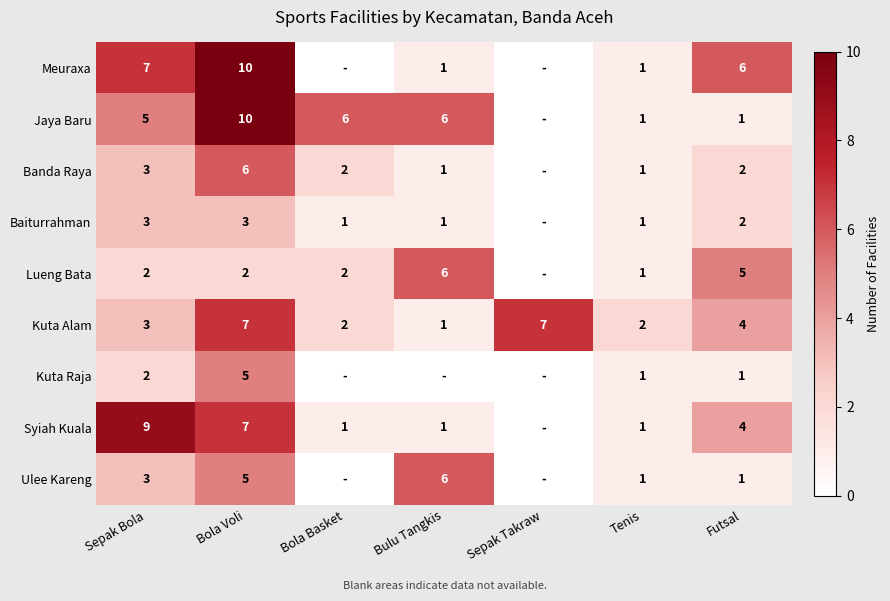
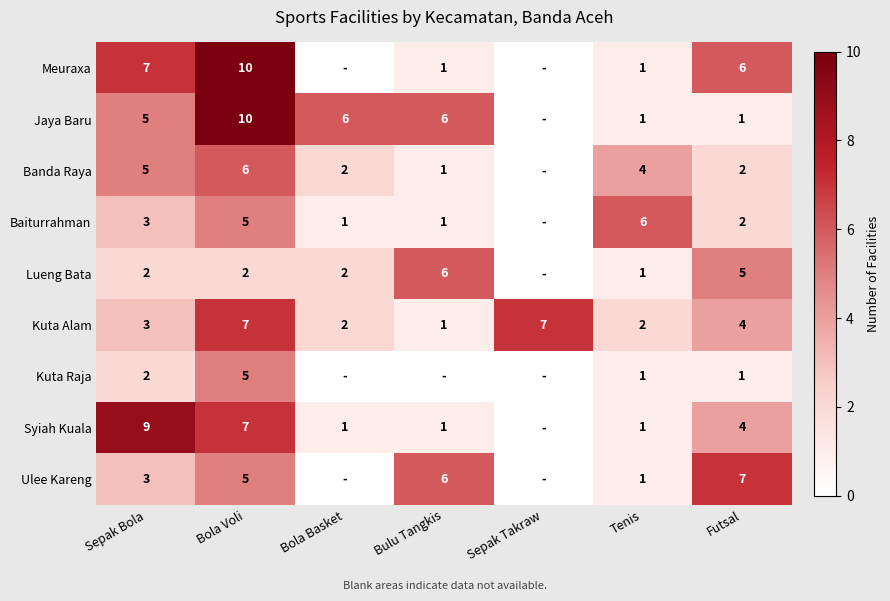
  {
    "Meuraxa": {
      "Sepak Bola": 7,
      "Bola Voli": 10,
      "Bulu Tangkis": 1,
      "Tenis": 1,
      "Futsal": 6
    },
    "Jaya Baru": {
      "Sepak Bola": 5,
      "Bola Voli": 10,
      "Bola Basket": 6,
      "Bulu Tangkis": 6,
      "Tenis": 1,
      "Futsal": 1
    },
    "Banda Raya": {
-     "Sepak Bola": 3,
+     "Sepak Bola": 5,
      "Bola Voli": 6,
      "Bola Basket": 2,
      "Bulu Tangkis": 1,
-     "Tenis": 1,
+     "Tenis": 4,
      "Futsal": 2
    },
    "Baiturrahman": {
      "Sepak Bola": 3,
-     "Bola Voli": 3,
+     "Bola Voli": 5,
      "Bola Basket": 1,
      "Bulu Tangkis": 1,
-     "Tenis": 1,
+     "Tenis": 6,
      "Futsal": 2
    },
    "Lueng Bata": {
      "Sepak Bola": 2,
      "Bola Voli": 2,
      "Bola Basket": 2,
      "Bulu Tangkis": 6,
      "Tenis": 1,
      "Futsal": 5
    },
    "Kuta Alam": {
      "Sepak Bola": 3,
      "Bola Voli": 7,
      "Bola Basket": 2,
      "Bulu Tangkis": 1,
      "Sepak Takraw": 7,
      "Tenis": 2,
      "Futsal": 4
    },
    "Kuta Raja": {
      "Sepak Bola": 2,
      "Bola Voli": 5,
      "Tenis": 1,
      "Futsal": 1
    },
    "Syiah Kuala": {
      "Sepak Bola": 9,
      "Bola Voli": 7,
      "Bola Basket": 1,
      "Bulu Tangkis": 1,
      "Tenis": 1,
      "Futsal": 4
    },
    "Ulee Kareng": {
      "Sepak Bola": 3,
      "Bola Voli": 5,
      "Bulu Tangkis": 6,
      "Tenis": 1,
-     "Futsal": 1
+     "Futsal": 7
    }
  }
